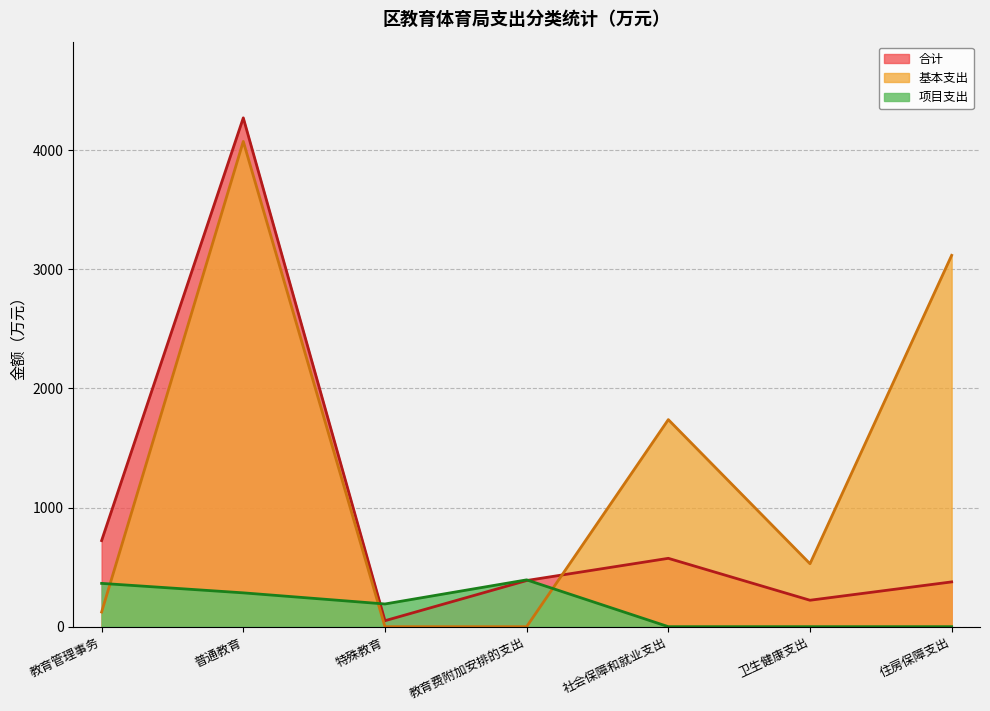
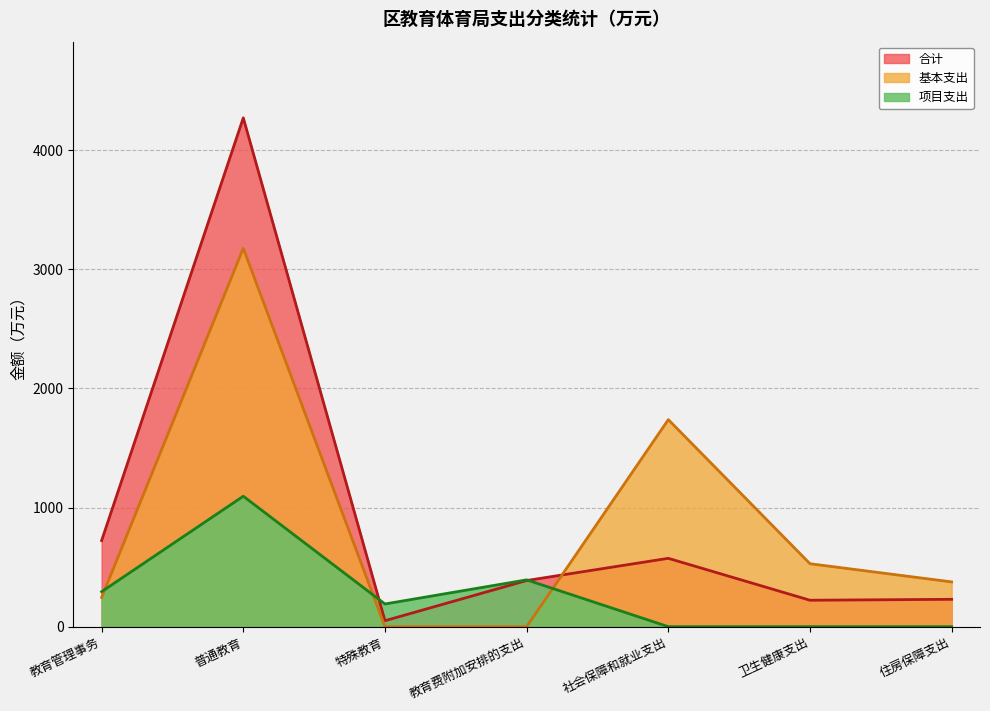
  {
    "合计": {
      "教育管理事务": 720,
      "普通教育": 4270,
      "特殊教育": 50,
      "社会保障和就业支出": 570,
      "卫生健康支出": 220,
-     "住房保障支出": 380
+     "住房保障支出": 230
    },
    "基本支出": {
-     "教育管理事务": 120,
-     "普通教育": 4070,
+     "教育管理事务": 240,
+     "普通教育": 3180,
      "特殊教育": 0,
      "教育费附加安排的支出": 0,
      "社会保障和就业支出": 1740,
      "卫生健康支出": 530,
-     "住房保障支出": 3120
+     "住房保障支出": 380
    },
    "项目支出": {
-     "教育管理事务": 360,
-     "普通教育": 280,
+     "教育管理事务": 290,
+     "普通教育": 1100,
      "特殊教育": 190,
      "社会保障和就业支出": 0,
      "卫生健康支出": 0,
      "住房保障支出": 0
    }
  }
